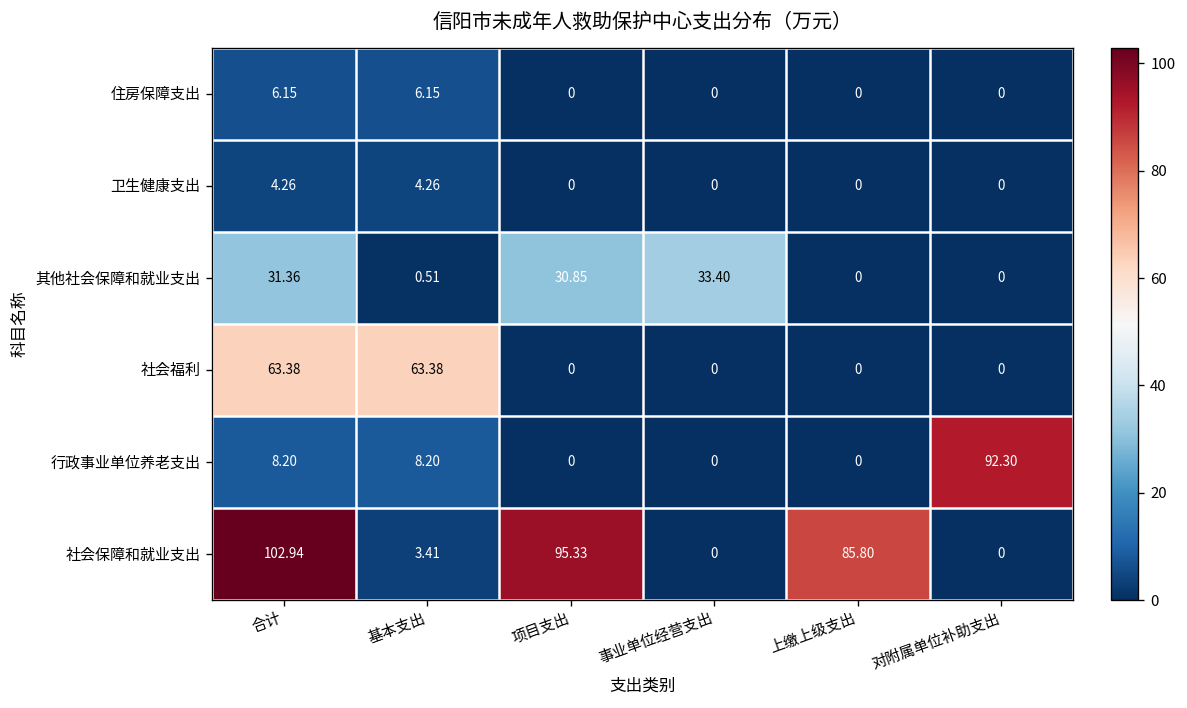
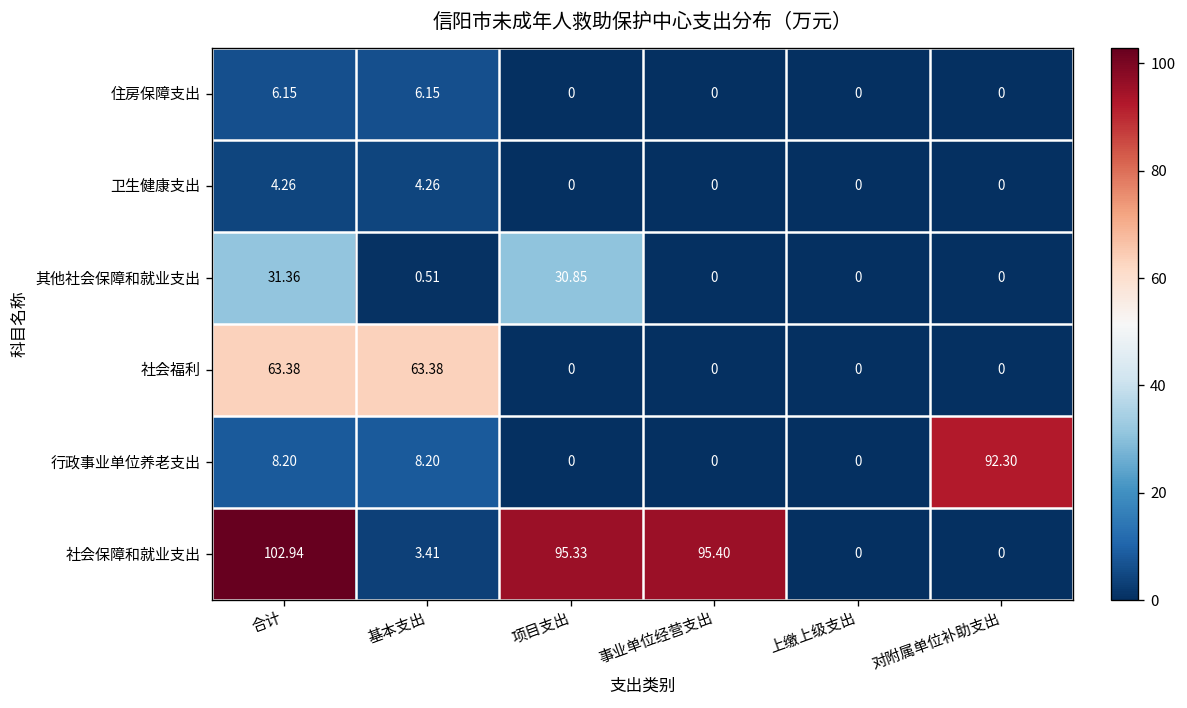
  {
    "住房保障支出": {
      "合计": 6.15,
      "基本支出": 6.15,
      "项目支出": 0,
      "事业单位经营支出": 0,
      "上缴上级支出": 0,
      "对附属单位补助支出": 0
    },
    "卫生健康支出": {
      "合计": 4.26,
      "基本支出": 4.26,
      "项目支出": 0,
      "事业单位经营支出": 0,
      "上缴上级支出": 0,
      "对附属单位补助支出": 0
    },
    "其他社会保障和就业支出": {
      "合计": 31.36,
      "基本支出": 0.51,
      "项目支出": 30.85,
-     "事业单位经营支出": 33.40,
+     "事业单位经营支出": 0,
      "上缴上级支出": 0,
      "对附属单位补助支出": 0
    },
    "社会福利": {
      "合计": 63.38,
      "基本支出": 63.38,
      "项目支出": 0,
      "事业单位经营支出": 0,
      "上缴上级支出": 0,
      "对附属单位补助支出": 0
    },
    "行政事业单位养老支出": {
      "合计": 8.20,
      "基本支出": 8.20,
      "项目支出": 0,
      "事业单位经营支出": 0,
      "上缴上级支出": 0,
      "对附属单位补助支出": 92.30
    },
    "社会保障和就业支出": {
      "合计": 102.94,
      "基本支出": 3.41,
      "项目支出": 95.33,
-     "事业单位经营支出": 0,
-     "上缴上级支出": 85.80,
+     "事业单位经营支出": 95.40,
+     "上缴上级支出": 0,
      "对附属单位补助支出": 0
    }
  }
